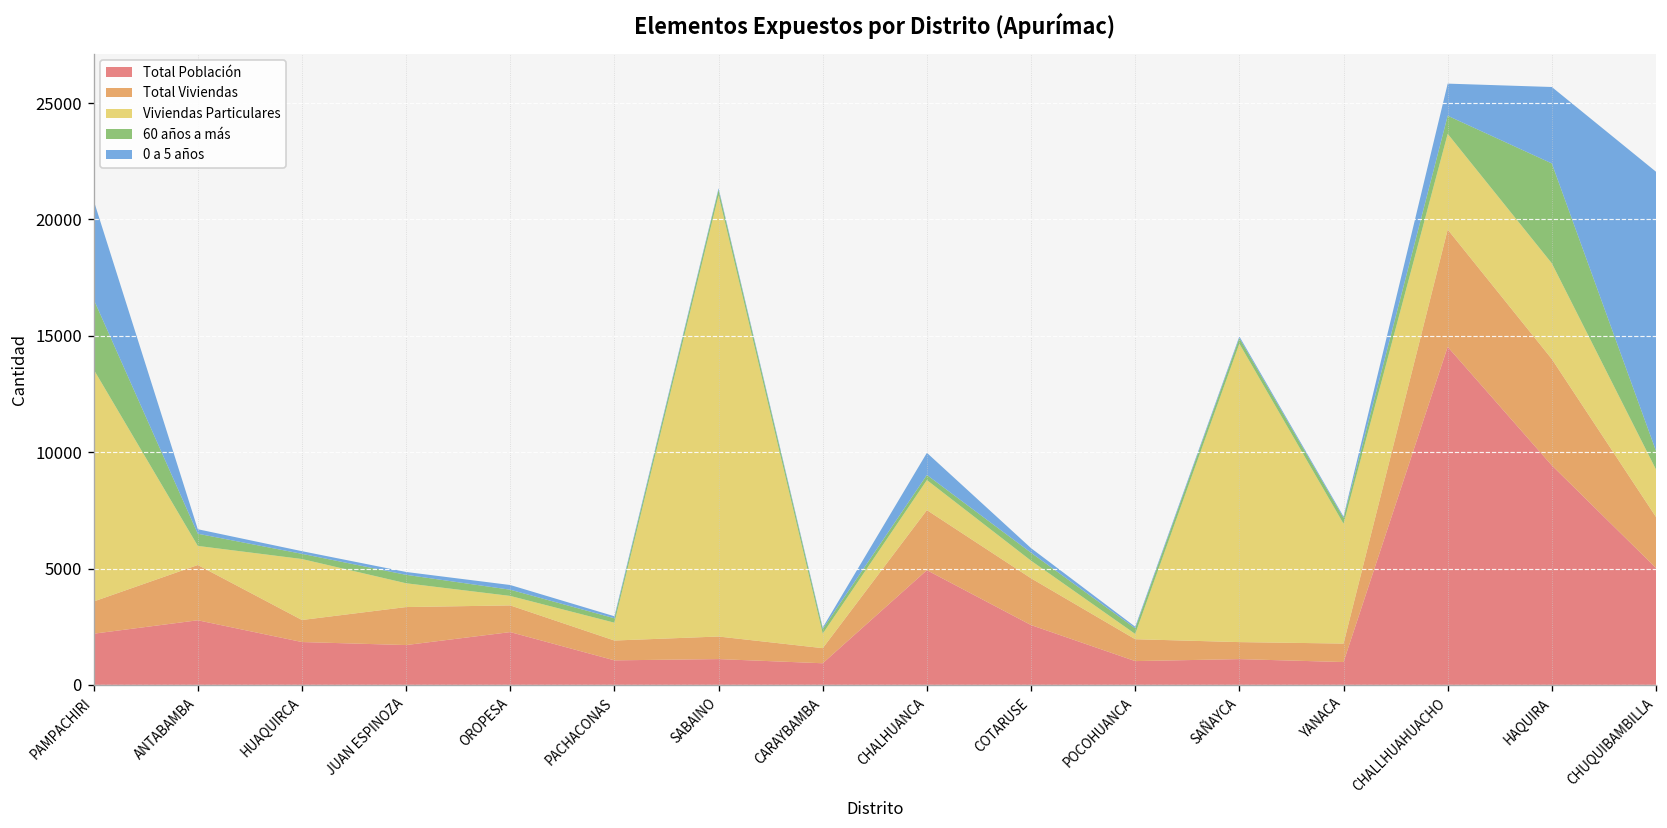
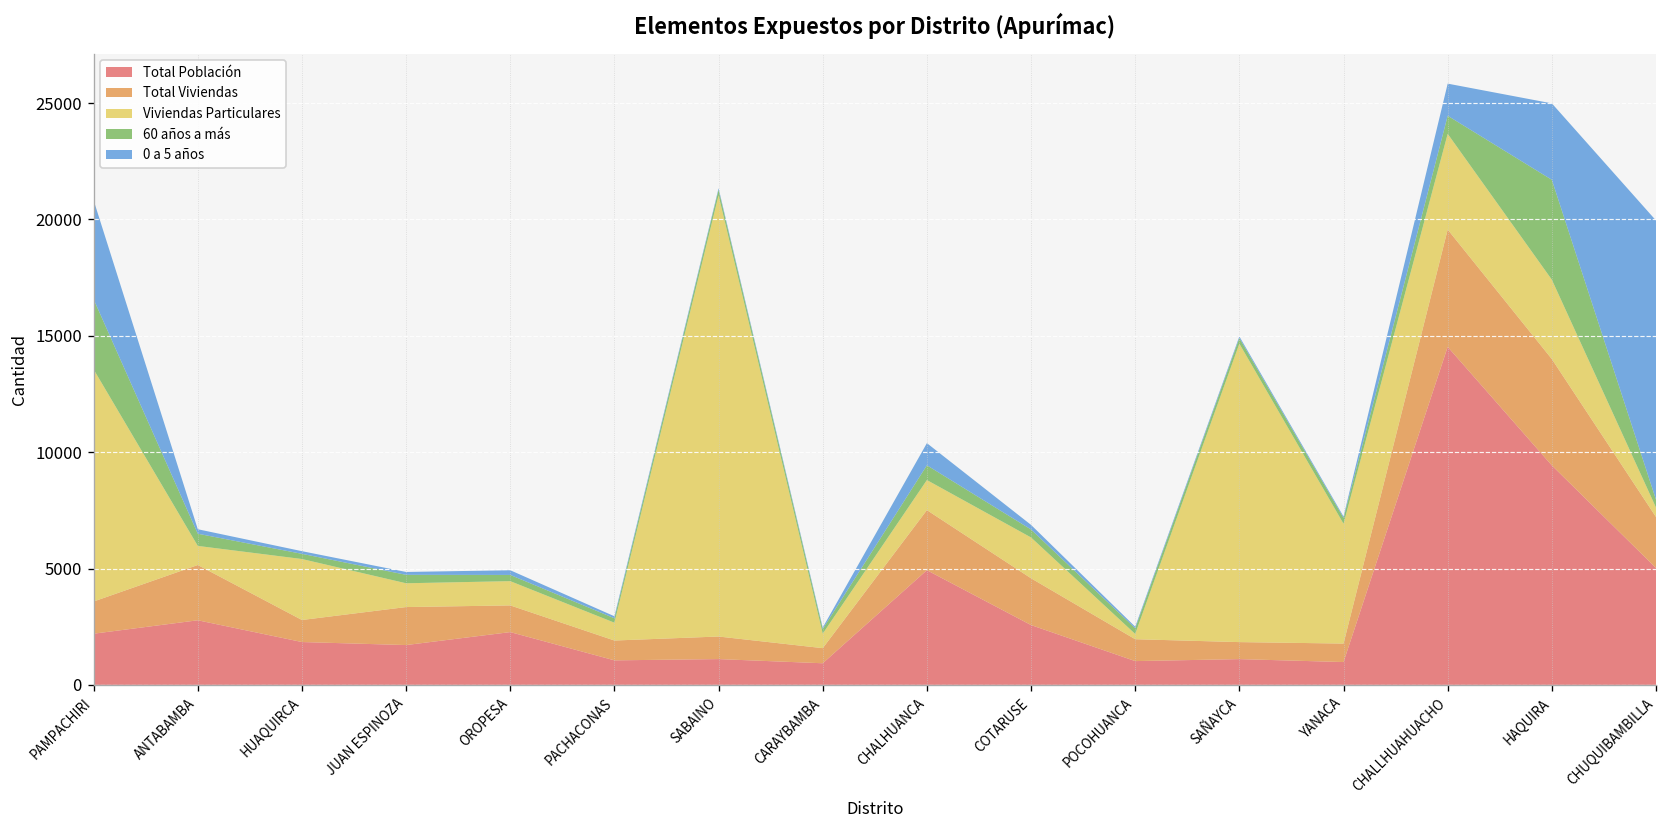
  {
    "Viviendas Particulares": {
      "PAMPACHIRI": 10000,
      "ANTABAMBA": 800,
      "HUAQUIRCA": 2600,
      "JUAN ESPINOZA": 1000,
-     "OROPESA": 400,
+     "OROPESA": 1000,
      "PACHACONAS": 800,
      "SABAINO": 19000,
      "CARAYBAMBA": 600,
      "CHALHUANCA": 1300,
-     "COTARUSE": 800,
+     "COTARUSE": 1800,
      "POCOHUANCA": 200,
      "SAÑAYCA": 12800,
      "YANACA": 5100,
      "CHALLHUAHUACHO": 4100,
-     "HAQUIRA": 4100,
-     "CHUQUIBAMBILLA": 2000
+     "HAQUIRA": 3400,
+     "CHUQUIBAMBILLA": 400
    },
    "60 años a más": {
      "PAMPACHIRI": 3000,
      "ANTABAMBA": 500,
      "OROPESA": 300,
-     "CHALHUANCA": 200,
+     "CHALHUANCA": 600,
      "COTARUSE": 300,
      "CHALLHUAHUACHO": 800,
      "HAQUIRA": 4300,
-     "CHUQUIBAMBILLA": 800
+     "CHUQUIBAMBILLA": 300
    },
    "0 a 5 años": {
      "PAMPACHIRI": 4300,
      "ANTABAMBA": 200,
      "OROPESA": 200,
      "CHALHUANCA": 1000,
      "COTARUSE": 200,
      "CHALLHUAHUACHO": 1400,
      "HAQUIRA": 3300,
      "CHUQUIBAMBILLA": 12000
    }
  }
